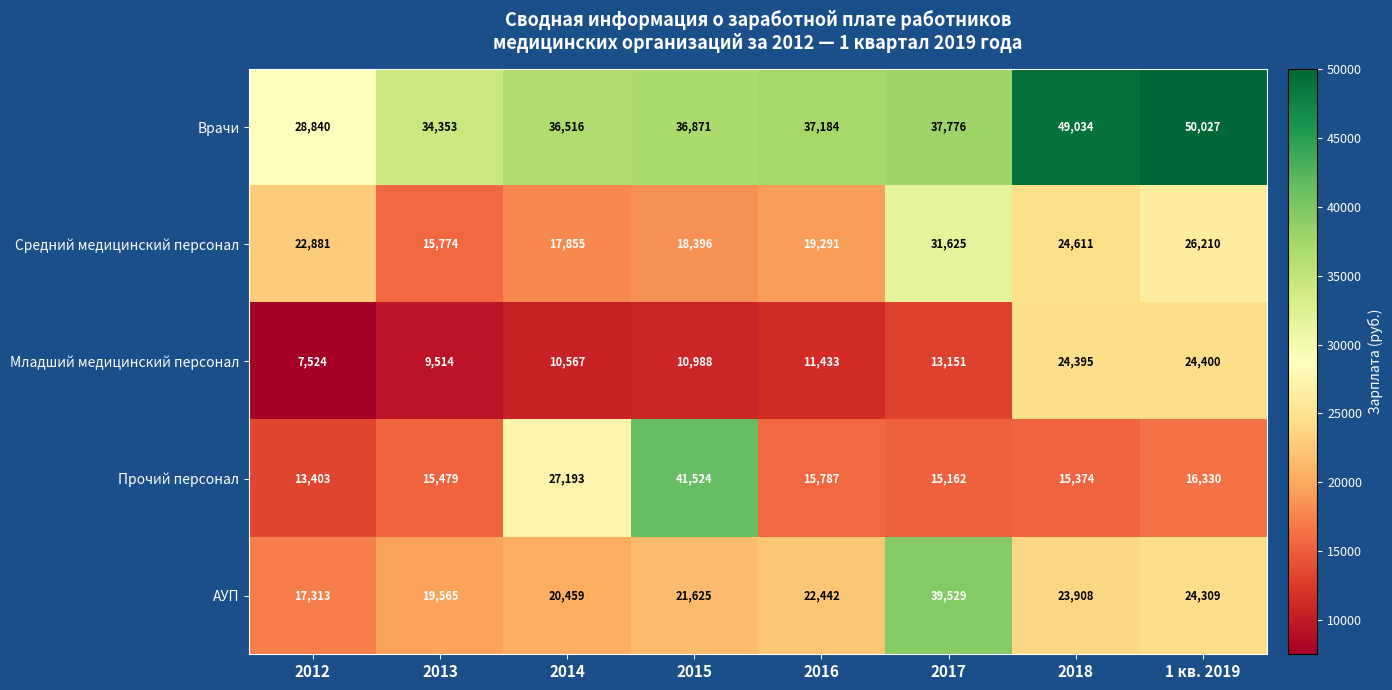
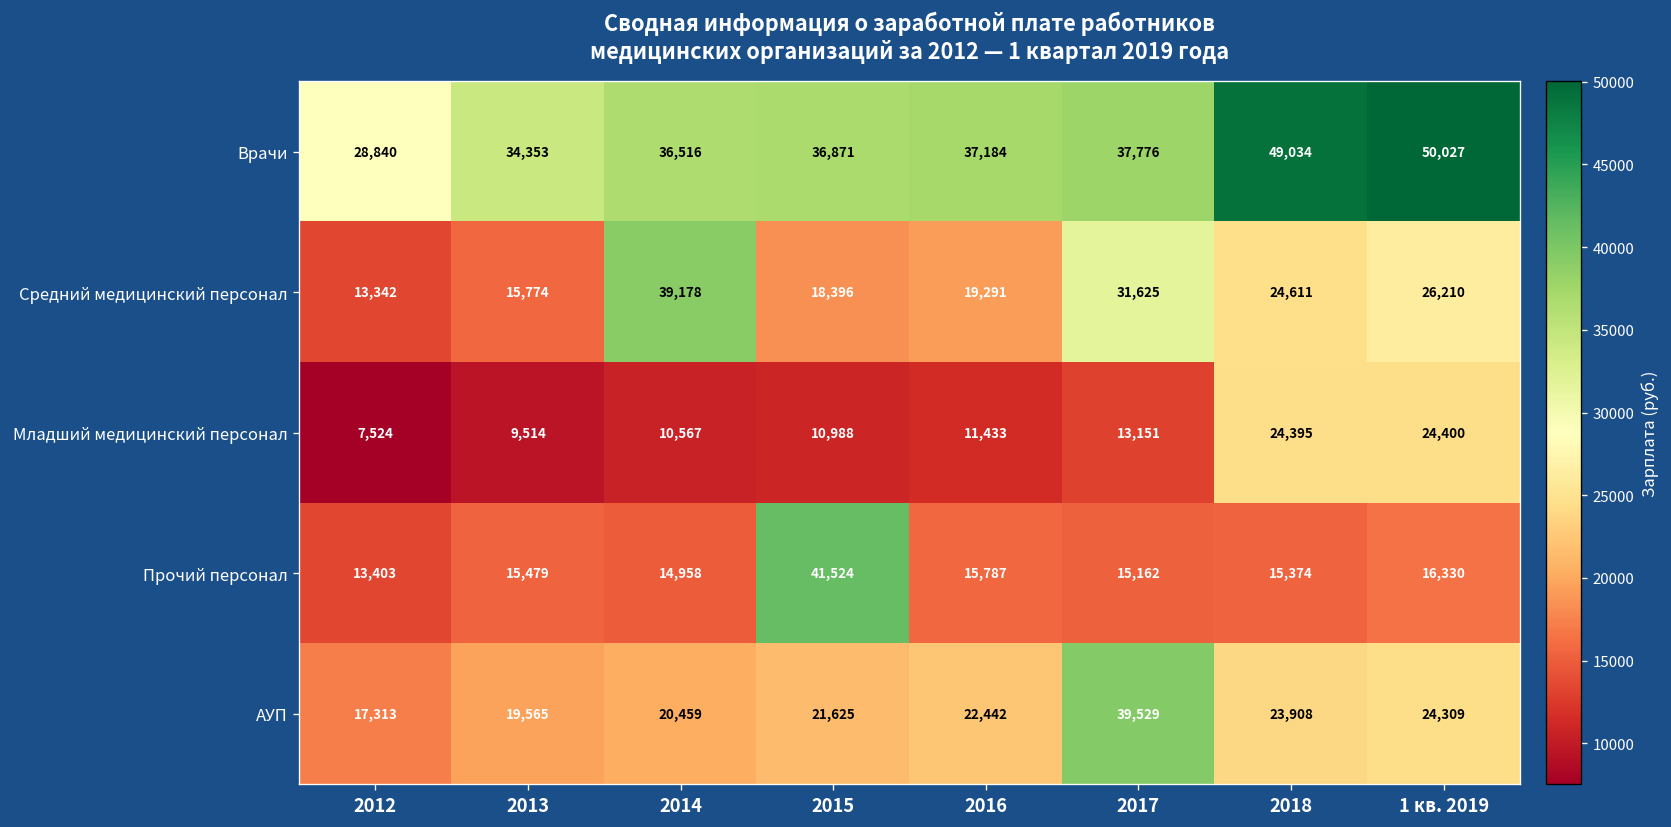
  {
    "Врачи": {
      "2012": "28,840",
      "2013": "34,353",
      "2014": "36,516",
      "2015": "36,871",
      "2016": "37,184",
      "2017": "37,776",
      "2018": "49,034",
      "1 кв. 2019": "50,027"
    },
    "Средний медицинский персонал": {
-     "2012": "22,881",
+     "2012": "13,342",
      "2013": "15,774",
-     "2014": "17,855",
+     "2014": "39,178",
      "2015": "18,396",
      "2016": "19,291",
      "2017": "31,625",
      "2018": "24,611",
      "1 кв. 2019": "26,210"
    },
    "Младший медицинский персонал": {
      "2012": "7,524",
      "2013": "9,514",
      "2014": "10,567",
      "2015": "10,988",
      "2016": "11,433",
      "2017": "13,151",
      "2018": "24,395",
      "1 кв. 2019": "24,400"
    },
    "Прочий персонал": {
      "2012": "13,403",
      "2013": "15,479",
-     "2014": "27,193",
+     "2014": "14,958",
      "2015": "41,524",
      "2016": "15,787",
      "2017": "15,162",
      "2018": "15,374",
      "1 кв. 2019": "16,330"
    },
    "АУП": {
      "2012": "17,313",
      "2013": "19,565",
      "2014": "20,459",
      "2015": "21,625",
      "2016": "22,442",
      "2017": "39,529",
      "2018": "23,908",
      "1 кв. 2019": "24,309"
    }
  }
